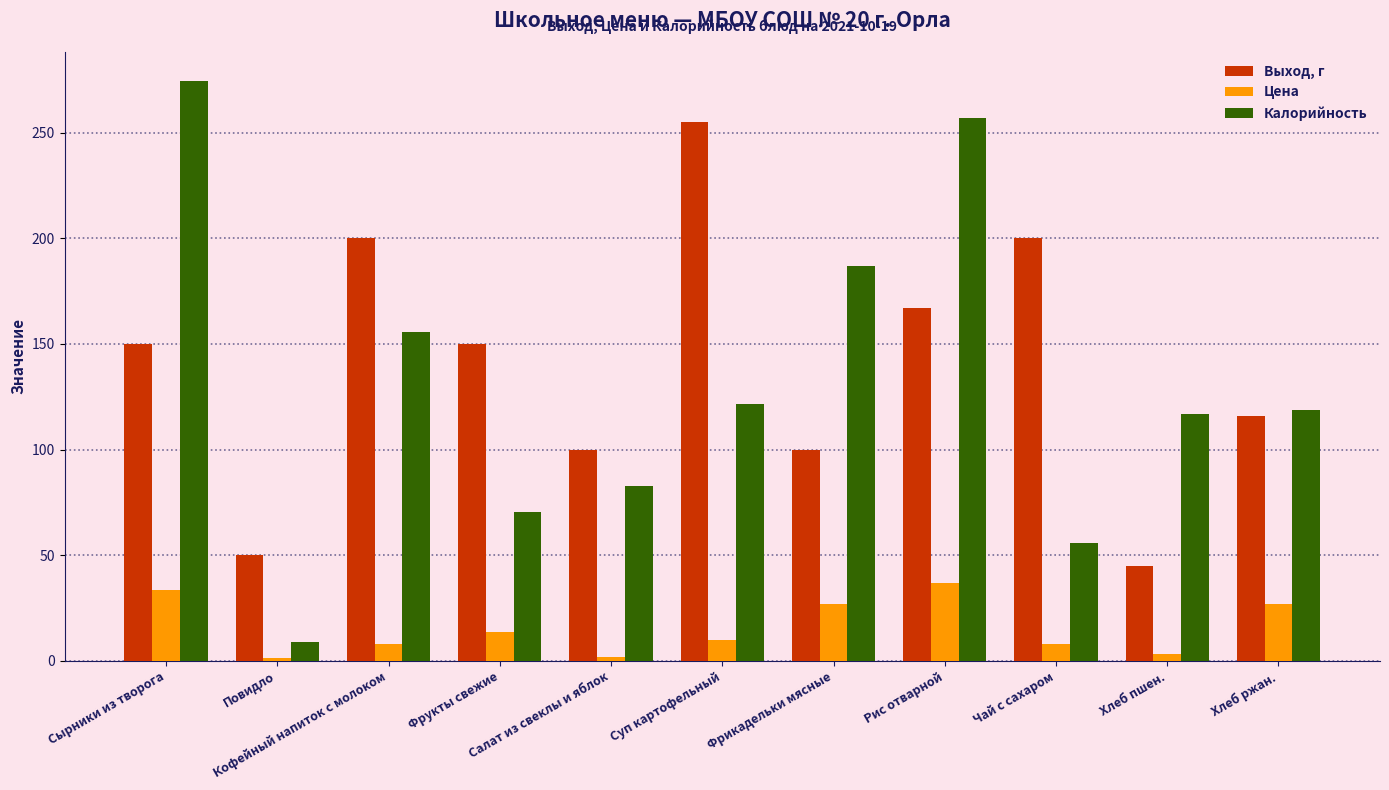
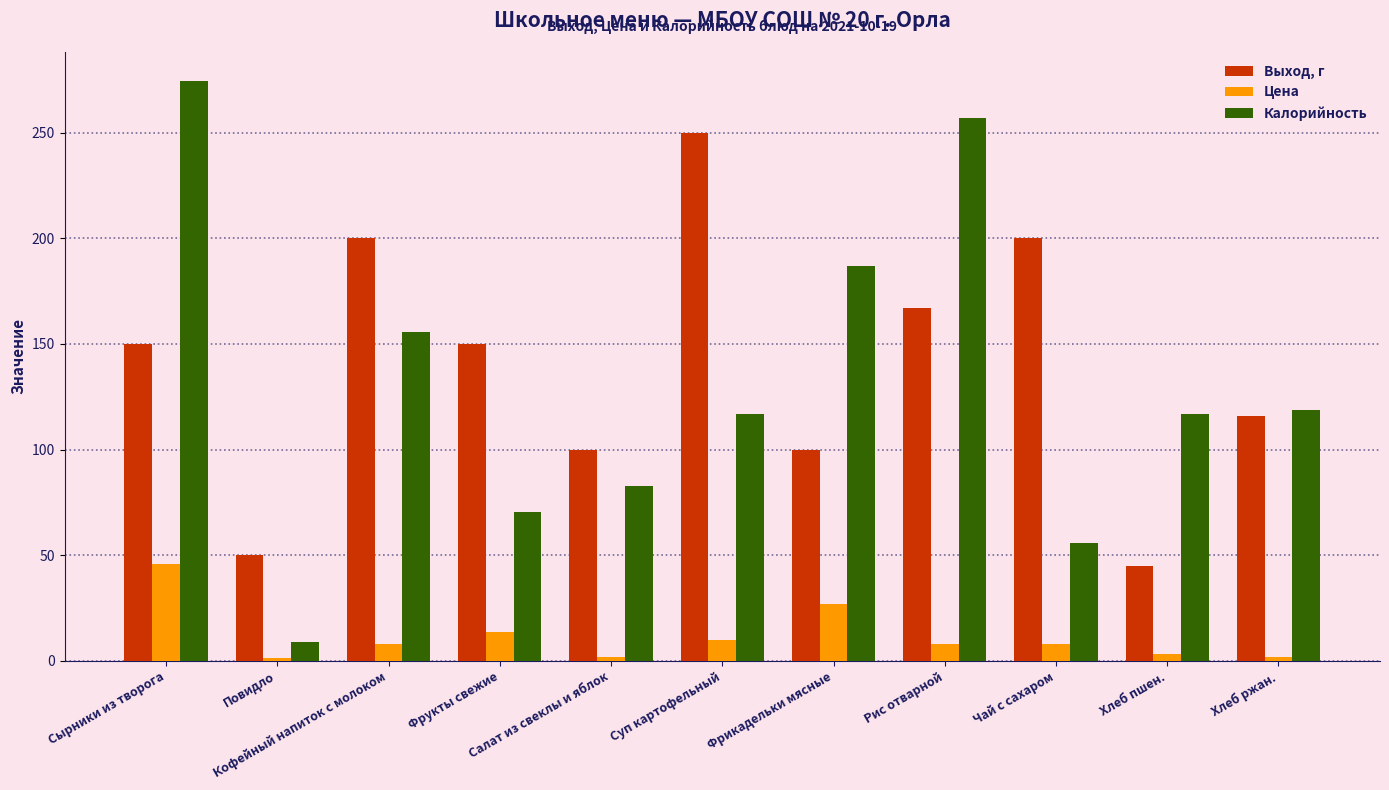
  {
    "Выход, г": {
      "Сырники из творога": 150,
      "Повидло": 50,
      "Кофейный напиток с молоком": 200,
      "Фрукты свежие": 150,
      "Салат из свеклы и яблок": 100,
-     "Суп картофельный": 255,
+     "Суп картофельный": 250,
      "Фрикадельки мясные": 100,
      "Рис отварной": 167,
      "Чай с сахаром": 200,
      "Хлеб пшен.": 45,
      "Хлеб ржан.": 116
    },
    "Цена": {
-     "Сырники из творога": 34,
+     "Сырники из творога": 46,
      "Повидло": 1,
      "Кофейный напиток с молоком": 8,
      "Фрукты свежие": 14,
      "Салат из свеклы и яблок": 2,
      "Суп картофельный": 10,
      "Фрикадельки мясные": 27,
-     "Рис отварной": 37,
+     "Рис отварной": 8,
      "Чай с сахаром": 8,
      "Хлеб пшен.": 3,
-     "Хлеб ржан.": 27
+     "Хлеб ржан.": 2
    },
    "Калорийность": {
      "Сырники из творога": 275,
      "Повидло": 9,
      "Кофейный напиток с молоком": 156,
      "Фрукты свежие": 71,
      "Салат из свеклы и яблок": 83,
-     "Суп картофельный": 122,
+     "Суп картофельный": 117,
      "Фрикадельки мясные": 187,
      "Рис отварной": 257,
      "Чай с сахаром": 56,
      "Хлеб пшен.": 117,
      "Хлеб ржан.": 119
    }
  }
